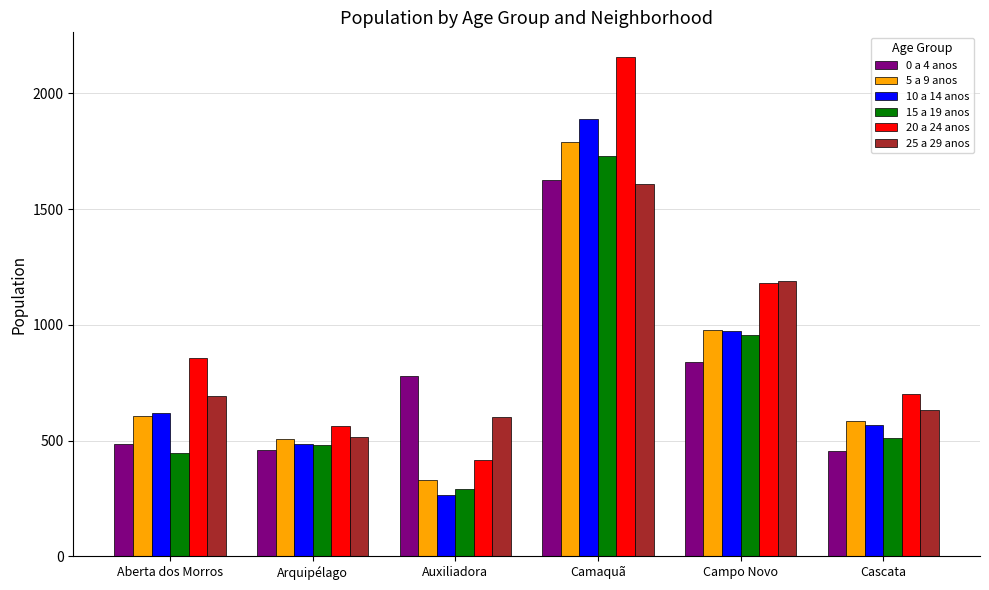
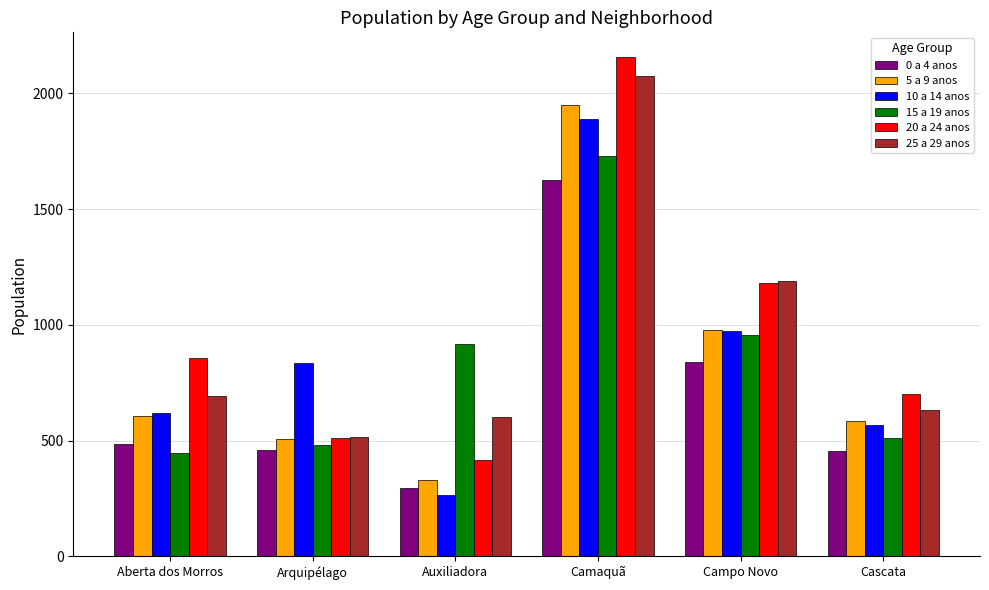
  {
    "0 a 4 anos": {
      "Aberta dos Morros": 490,
      "Arquipélago": 460,
-     "Auxiliadora": 780,
+     "Auxiliadora": 300,
      "Camaquã": 1630,
      "Campo Novo": 840,
      "Cascata": 460
    },
    "5 a 9 anos": {
      "Aberta dos Morros": 610,
      "Arquipélago": 510,
      "Auxiliadora": 330,
-     "Camaquã": 1790,
+     "Camaquã": 1950,
      "Campo Novo": 980,
      "Cascata": 580
    },
    "10 a 14 anos": {
      "Aberta dos Morros": 620,
-     "Arquipélago": 490,
+     "Arquipélago": 840,
      "Auxiliadora": 270,
      "Camaquã": 1890,
      "Campo Novo": 970,
      "Cascata": 570
    },
    "15 a 19 anos": {
      "Aberta dos Morros": 450,
      "Arquipélago": 480,
-     "Auxiliadora": 290,
+     "Auxiliadora": 920,
      "Camaquã": 1730,
      "Campo Novo": 960,
      "Cascata": 510
    },
    "20 a 24 anos": {
      "Aberta dos Morros": 860,
-     "Arquipélago": 560,
+     "Arquipélago": 510,
      "Auxiliadora": 420,
      "Camaquã": 2160,
      "Campo Novo": 1180,
      "Cascata": 700
    },
    "25 a 29 anos": {
      "Aberta dos Morros": 690,
      "Arquipélago": 520,
      "Auxiliadora": 600,
-     "Camaquã": 1610,
+     "Camaquã": 2070,
      "Campo Novo": 1190,
      "Cascata": 630
    }
  }
